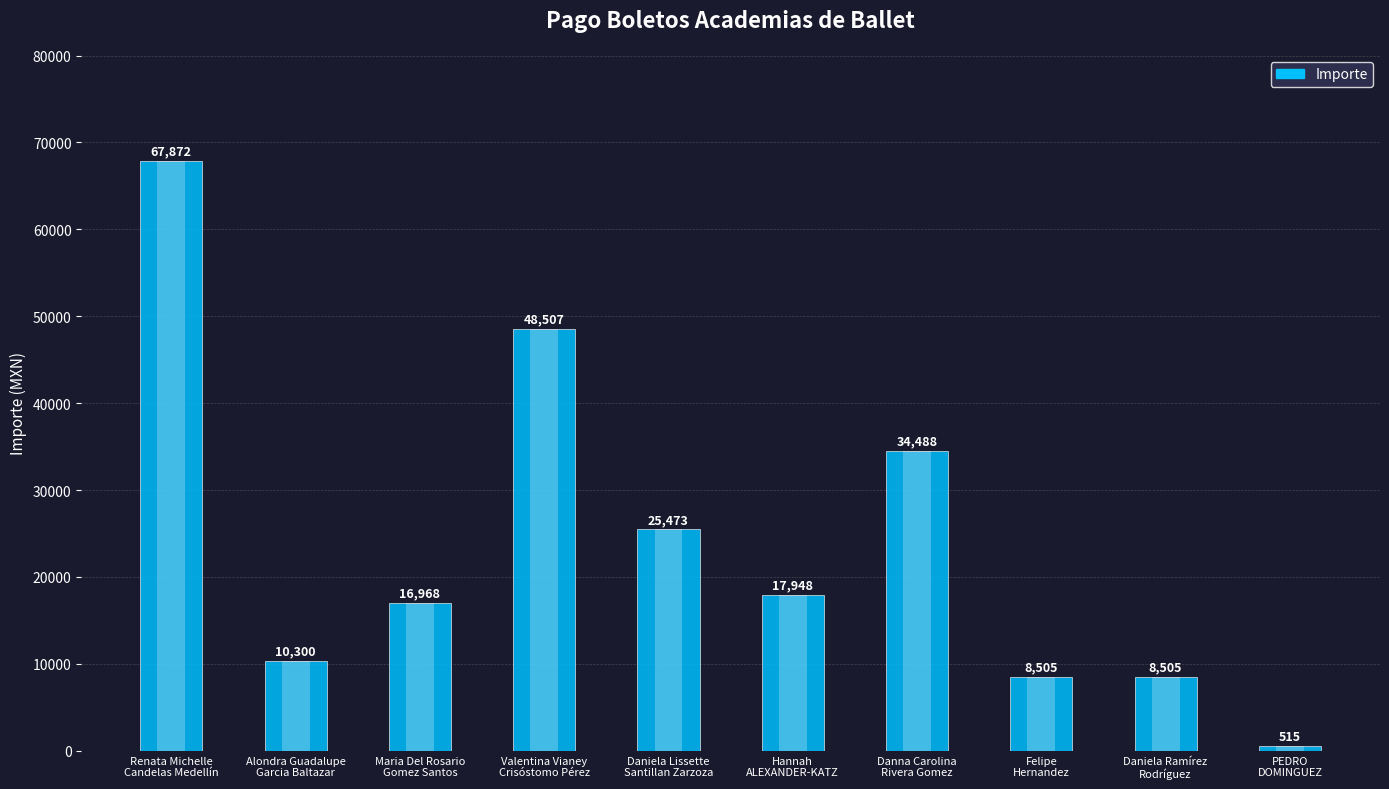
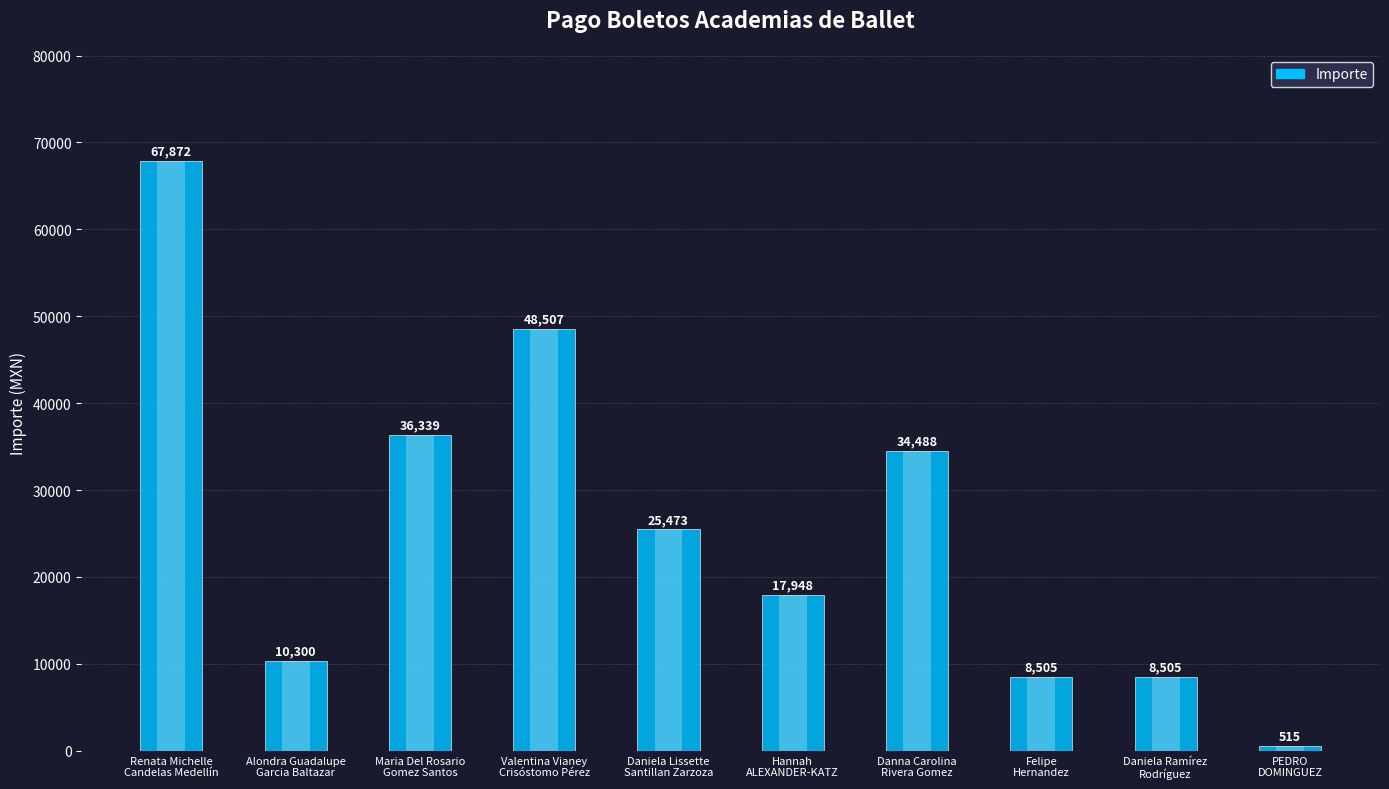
  {
    "Renata Michelle Candelas Medellín": "67,872",
    "Alondra Guadalupe Garcia Baltazar": "10,300",
-   "Maria Del Rosario Gomez Santos": "16,968",
+   "Maria Del Rosario Gomez Santos": "36,339",
    "Valentina Vianey Crisóstomo Pérez": "48,507",
    "Daniela Lissette Santillan Zarzoza": "25,473",
    "Hannah ALEXANDER-KATZ": "17,948",
    "Danna Carolina Rivera Gomez": "34,488",
    "Felipe Hernandez": "8,505",
    "Daniela Ramírez Rodríguez": "8,505",
    "PEDRO DOMINGUEZ": "515"
  }
